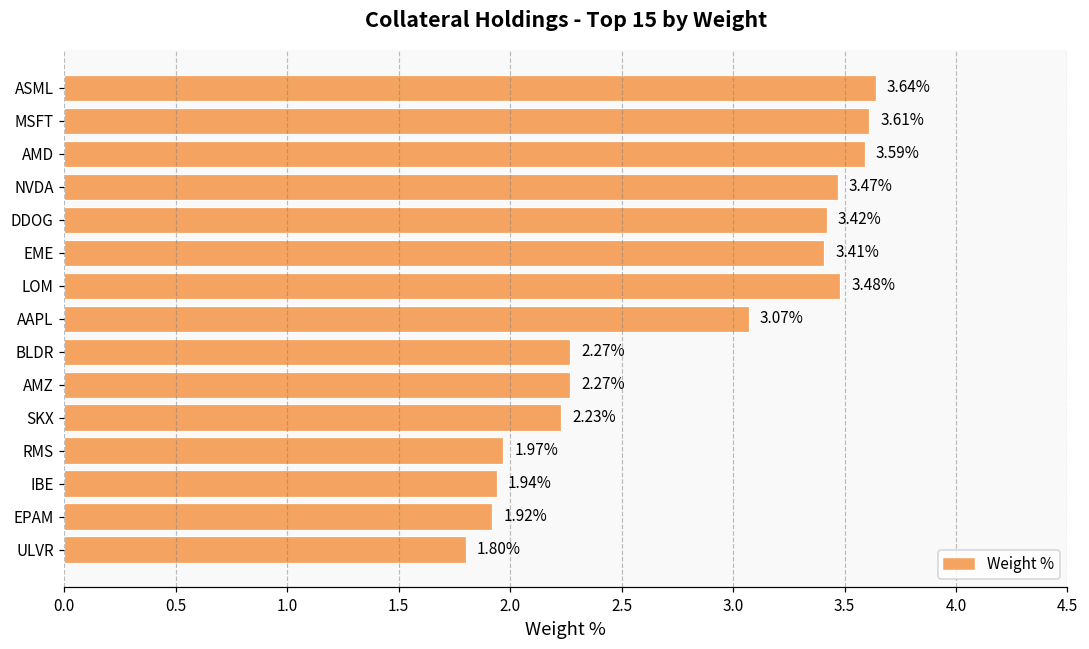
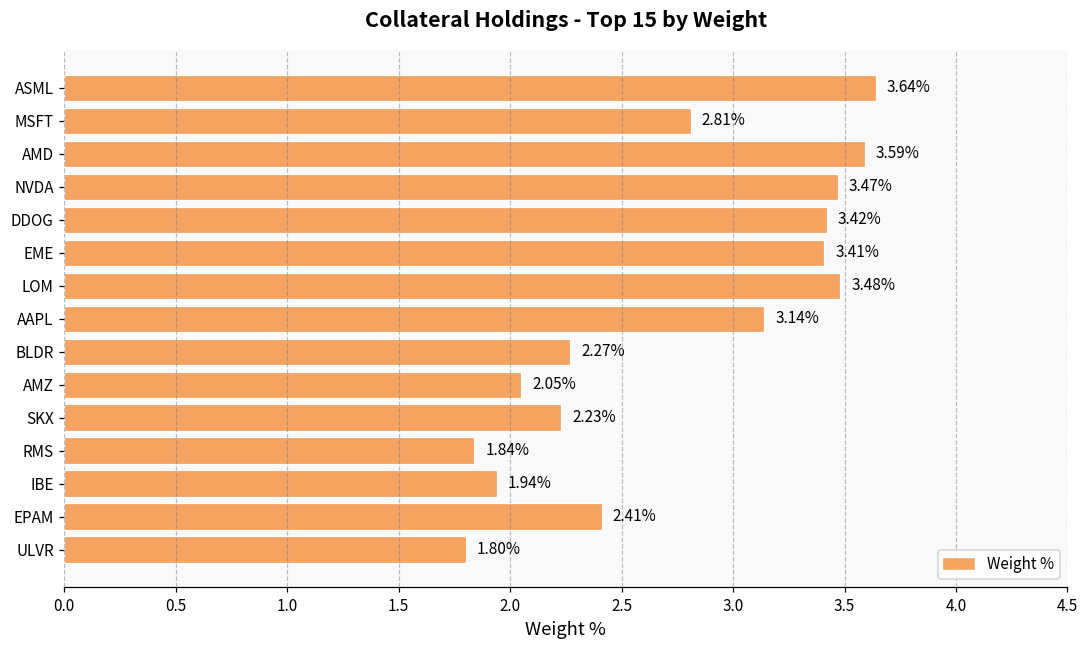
  {
    "ASML": "3.64%",
-   "MSFT": "3.61%",
+   "MSFT": "2.81%",
    "AMD": "3.59%",
    "NVDA": "3.47%",
    "DDOG": "3.42%",
    "EME": "3.41%",
    "LOM": "3.48%",
-   "AAPL": "3.07%",
+   "AAPL": "3.14%",
    "BLDR": "2.27%",
-   "AMZ": "2.27%",
+   "AMZ": "2.05%",
    "SKX": "2.23%",
-   "RMS": "1.97%",
+   "RMS": "1.84%",
    "IBE": "1.94%",
-   "EPAM": "1.92%",
+   "EPAM": "2.41%",
    "ULVR": "1.80%"
  }
